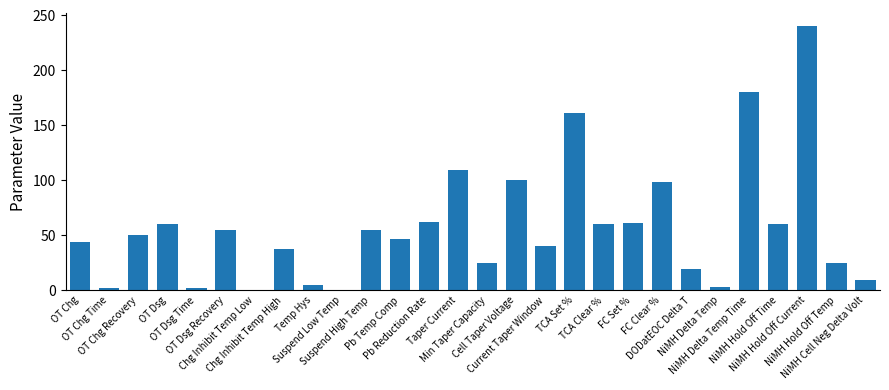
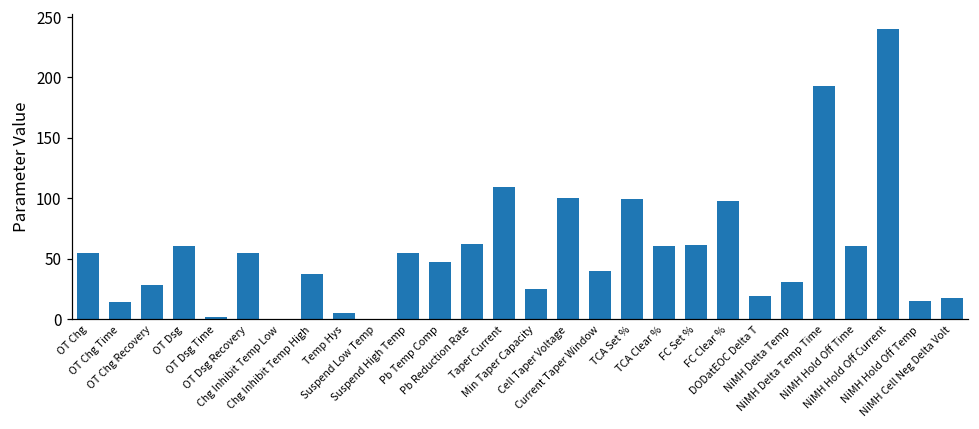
  {
-   "OT Chg": 44,
-   "OT Chg Time": 2,
-   "OT Chg Recovery": 50,
+   "OT Chg": 55,
+   "OT Chg Time": 14,
+   "OT Chg Recovery": 28,
    "OT Dsg": 60,
    "OT Dsg Recovery": 55,
    "Chg Inhibit Temp Low": 0,
    "Chg Inhibit Temp High": 37,
    "Temp Hys": 5,
    "Suspend High Temp": 55,
    "Pb Temp Comp": 47,
    "Pb Reduction Rate": 62,
    "Taper Current": 109,
    "Min Taper Capacity": 25,
    "Cell Taper Voltage": 100,
    "Current Taper Window": 40,
-   "TCA Set %": 161,
+   "TCA Set %": 99,
    "TCA Clear %": 60,
    "FC Set %": 61,
    "FC Clear %": 98,
    "DODatEOC Delta T": 19,
-   "NiMH Delta Temp": 3,
-   "NiMH Delta Temp Time": 180,
+   "NiMH Delta Temp": 31,
+   "NiMH Delta Temp Time": 193,
    "NiMH Hold Off Time": 60,
    "NiMH Hold Off Current": 240,
-   "NiMH Hold Off Temp": 25,
-   "NiMH Cell Neg Delta Volt": 9
+   "NiMH Hold Off Temp": 15,
+   "NiMH Cell Neg Delta Volt": 17
  }
